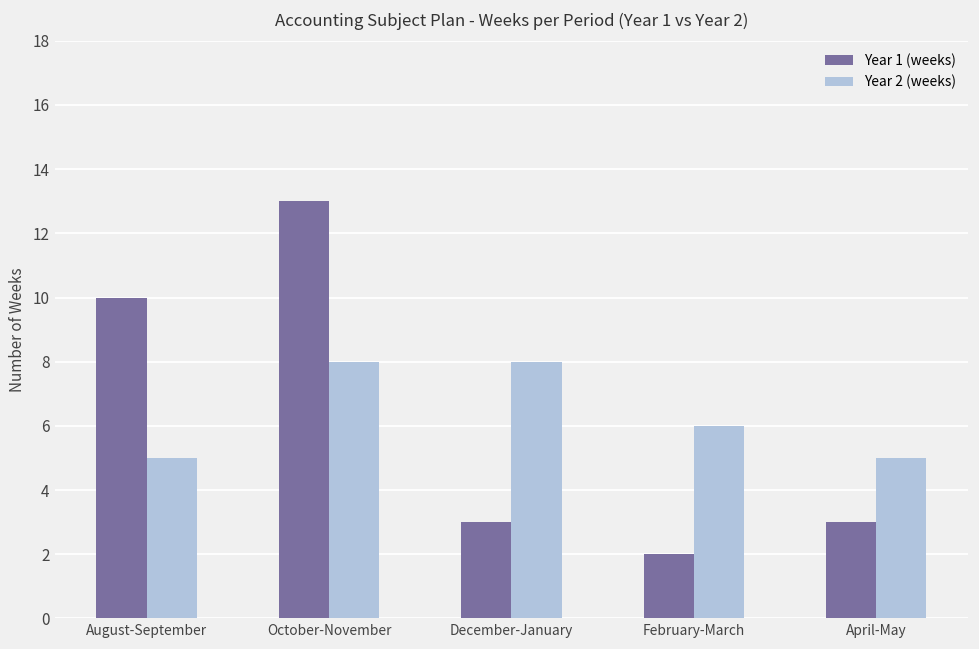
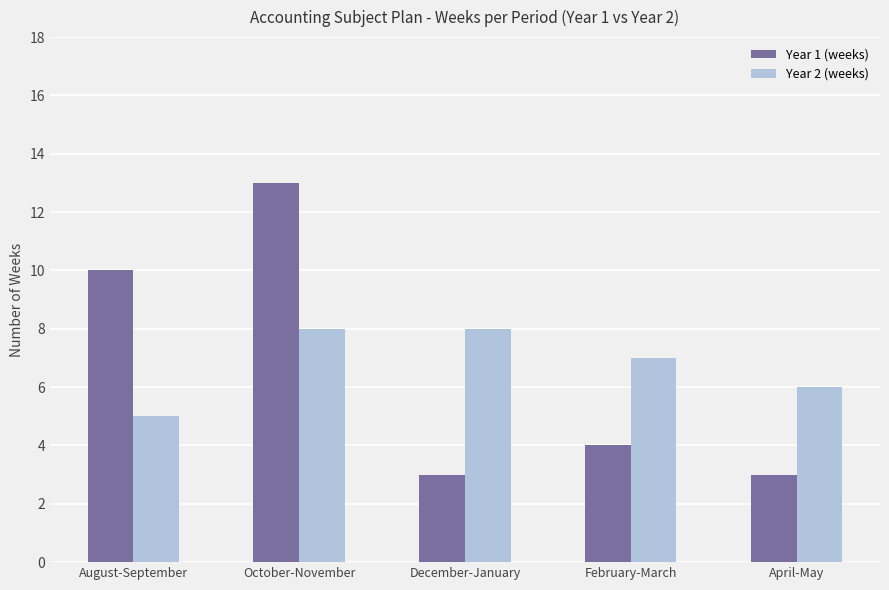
  {
    "Year 1 (weeks)": {
      "August-September": 10,
      "October-November": 13,
      "December-January": 3,
-     "February-March": 2,
+     "February-March": 4,
      "April-May": 3
    },
    "Year 2 (weeks)": {
      "August-September": 5,
      "October-November": 8,
      "December-January": 8,
-     "February-March": 6,
-     "April-May": 5
+     "February-March": 7,
+     "April-May": 6
    }
  }
